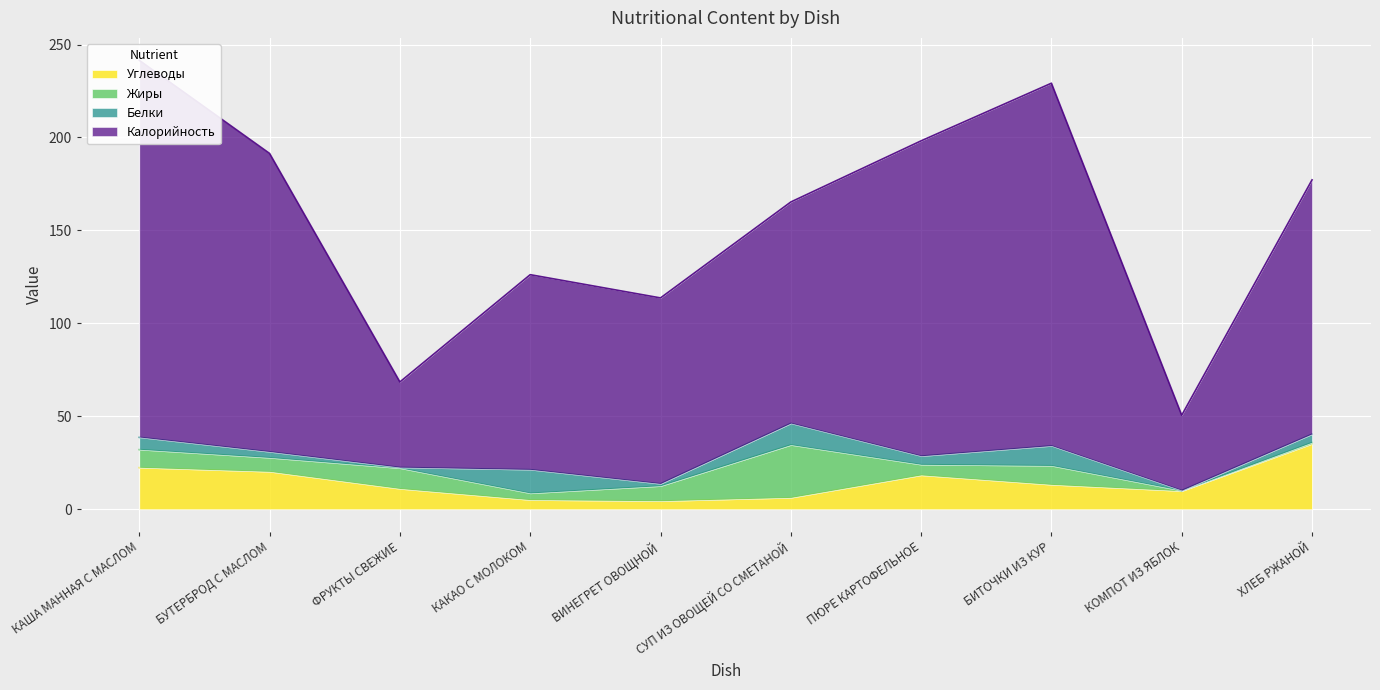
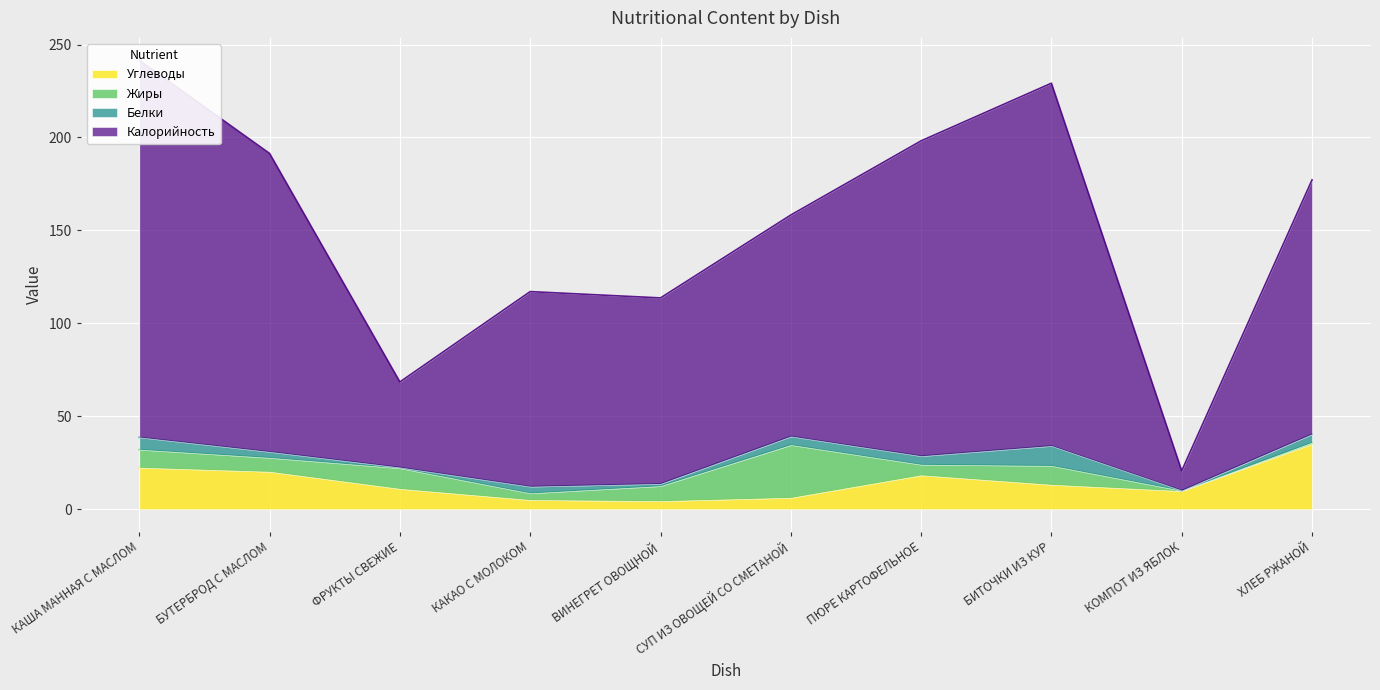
  {
    "Углеводы": {
      "КАША МАННАЯ С МАСЛОМ": 22,
      "БУТЕРБРОД С МАСЛОМ": 20,
      "ФРУКТЫ СВЕЖИЕ": 11,
      "КАКАО С МОЛОКОМ": 5,
      "ВИНЕГРЕТ ОВОЩНОЙ": 4,
      "СУП ИЗ ОВОЩЕЙ СО СМЕТАНОЙ": 6,
      "ПЮРЕ КАРТОФЕЛЬНОЕ": 18,
      "БИТОЧКИ ИЗ КУР": 13
    },
    "Жиры": {
      "КАША МАННАЯ С МАСЛОМ": 10,
      "БУТЕРБРОД С МАСЛОМ": 8,
      "КАКАО С МОЛОКОМ": 4,
      "СУП ИЗ ОВОЩЕЙ СО СМЕТАНОЙ": 28,
      "ПЮРЕ КАРТОФЕЛЬНОЕ": 6,
      "БИТОЧКИ ИЗ КУР": 10
    },
    "Белки": {
      "КАША МАННАЯ С МАСЛОМ": 7,
      "БУТЕРБРОД С МАСЛОМ": 3,
-     "КАКАО С МОЛОКОМ": 13,
-     "СУП ИЗ ОВОЩЕЙ СО СМЕТАНОЙ": 12,
+     "КАКАО С МОЛОКОМ": 4,
+     "СУП ИЗ ОВОЩЕЙ СО СМЕТАНОЙ": 5,
      "ПЮРЕ КАРТОФЕЛЬНОЕ": 5,
      "БИТОЧКИ ИЗ КУР": 11,
      "ХЛЕБ РЖАНОЙ": 5
    },
    "Калорийность": {
      "БУТЕРБРОД С МАСЛОМ": 161,
      "ФРУКТЫ СВЕЖИЕ": 46,
      "КАКАО С МОЛОКОМ": 105,
      "ВИНЕГРЕТ ОВОЩНОЙ": 100,
      "СУП ИЗ ОВОЩЕЙ СО СМЕТАНОЙ": 119,
      "ПЮРЕ КАРТОФЕЛЬНОЕ": 170,
      "БИТОЧКИ ИЗ КУР": 195,
-     "КОМПОТ ИЗ ЯБЛОК": 41,
+     "КОМПОТ ИЗ ЯБЛОК": 11,
      "ХЛЕБ РЖАНОЙ": 137
    }
  }
